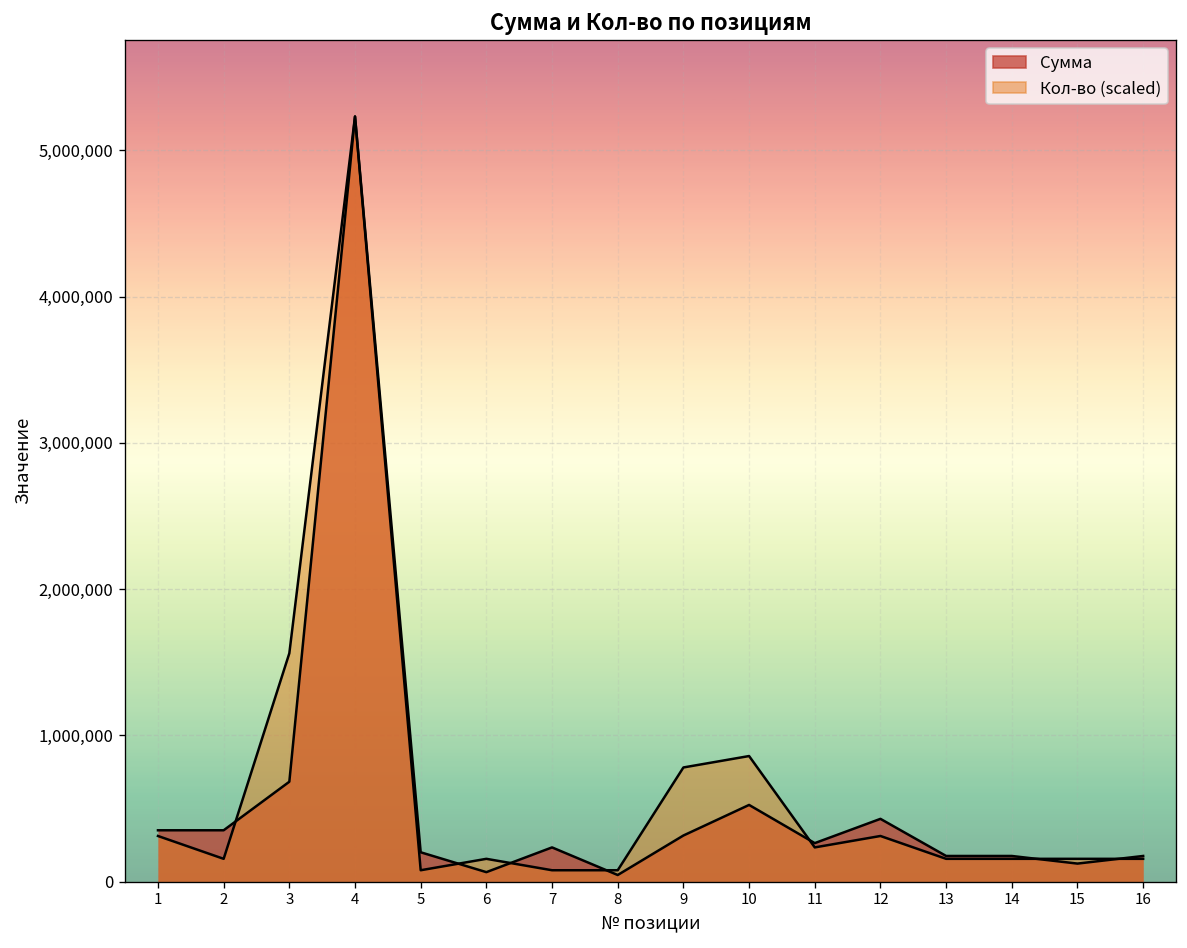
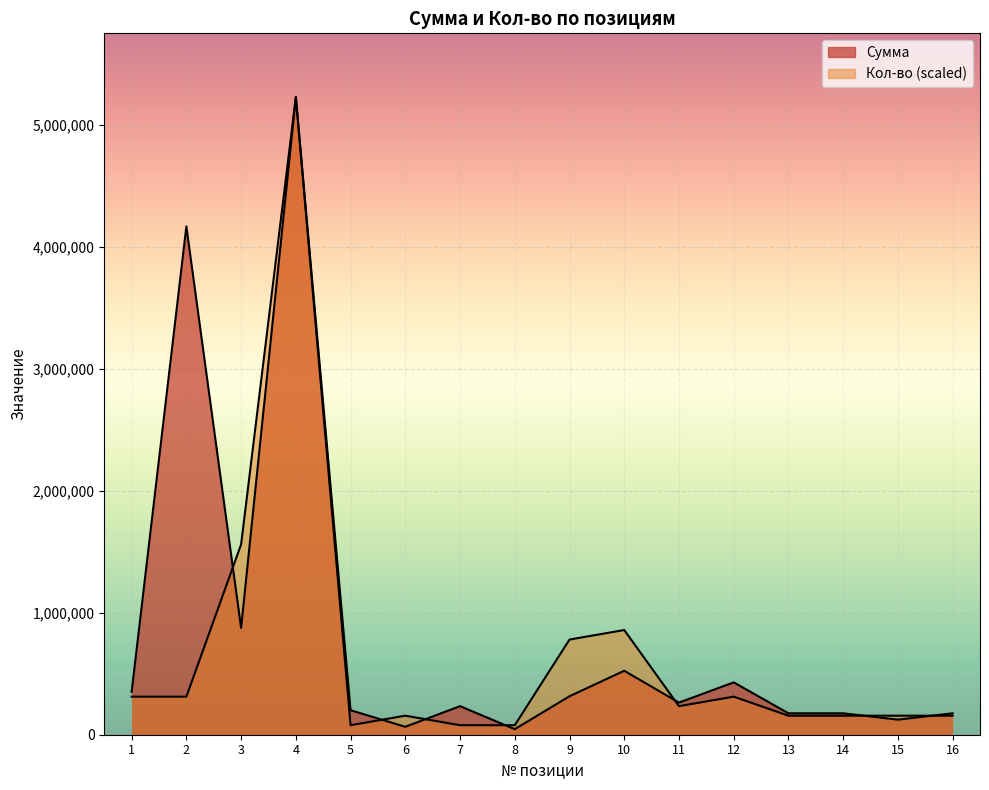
  {
    "Сумма": {
      "1": "350,000",
-     "2": "350,000",
-     "3": "680,000",
+     "2": "4,170,000",
+     "3": "880,000",
      "5": "200,000",
      "6": "70,000",
      "7": "230,000",
      "8": "50,000",
      "9": "320,000",
      "10": "520,000",
      "11": "260,000",
      "12": "430,000",
      "15": "120,000"
    },
    "Кол-во (scaled)": {
      "1": "310,000",
-     "2": "160,000",
+     "2": "310,000",
      "3": "1,560,000",
      "5": "80,000",
      "6": "160,000",
      "7": "80,000",
      "8": "80,000",
      "9": "780,000",
      "10": "860,000",
      "11": "230,000",
      "12": "310,000",
      "15": "160,000"
    }
  }
